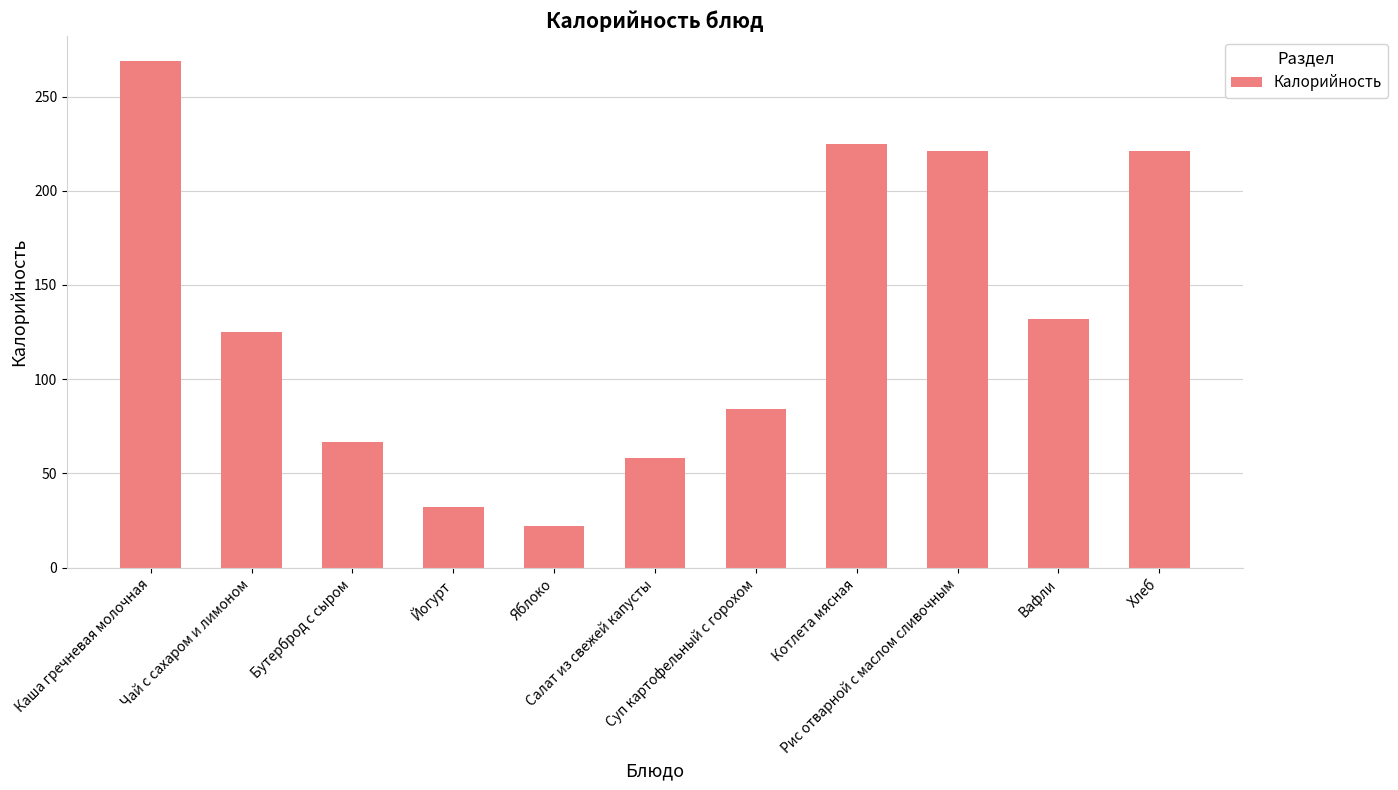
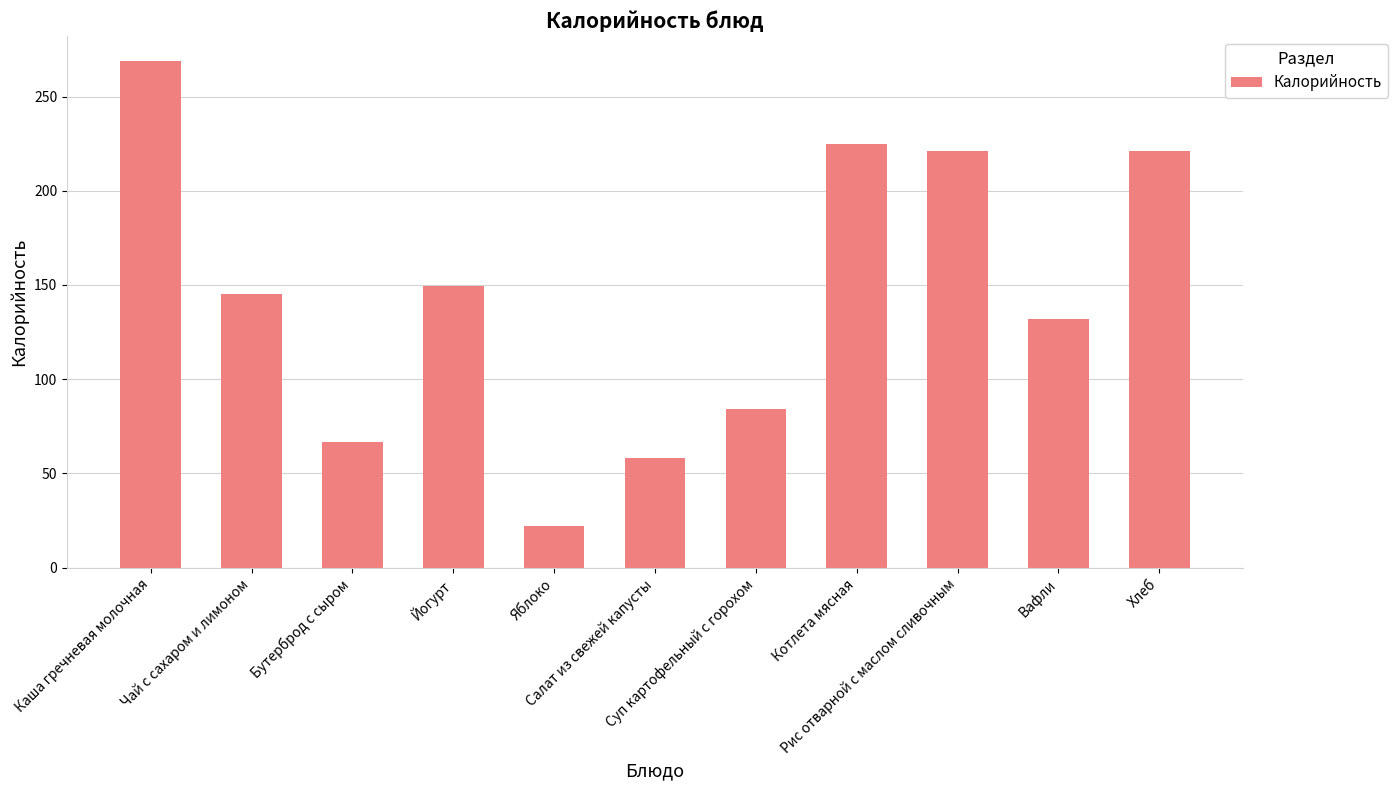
  {
    "Каша гречневая молочная": 269,
-   "Чай с сахаром и лимоном": 125,
+   "Чай с сахаром и лимоном": 145,
    "Бутерброд с сыром": 67,
-   "Йогурт": 32,
+   "Йогурт": 150,
    "Яблоко": 22,
    "Салат из свежей капусты": 58,
    "Суп картофельный с горохом": 84,
    "Котлета мясная": 225,
    "Рис отварной с маслом сливочным": 221,
    "Вафли": 132,
    "Хлеб": 221
  }
